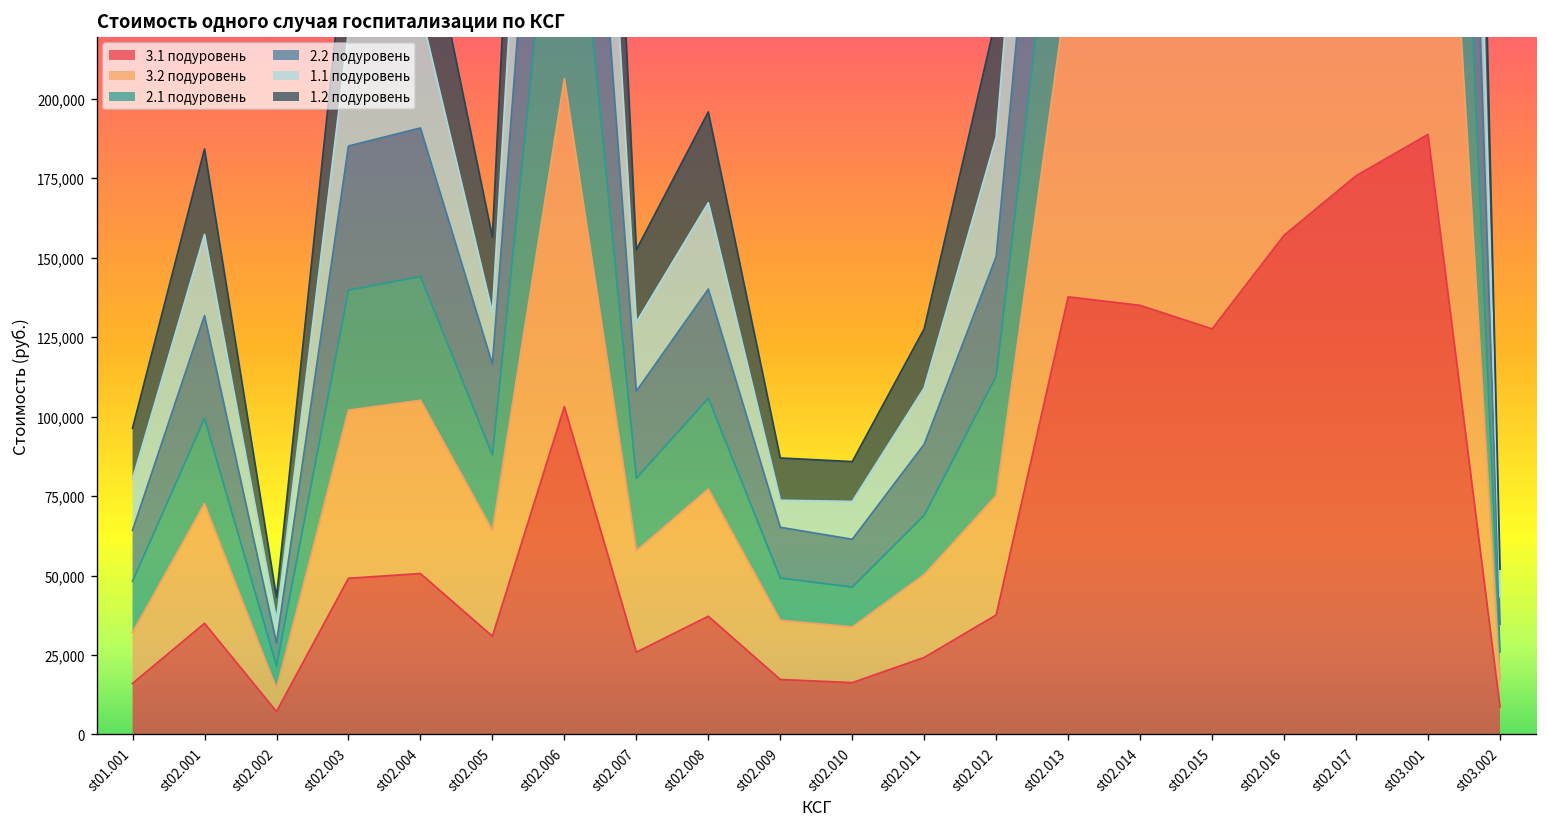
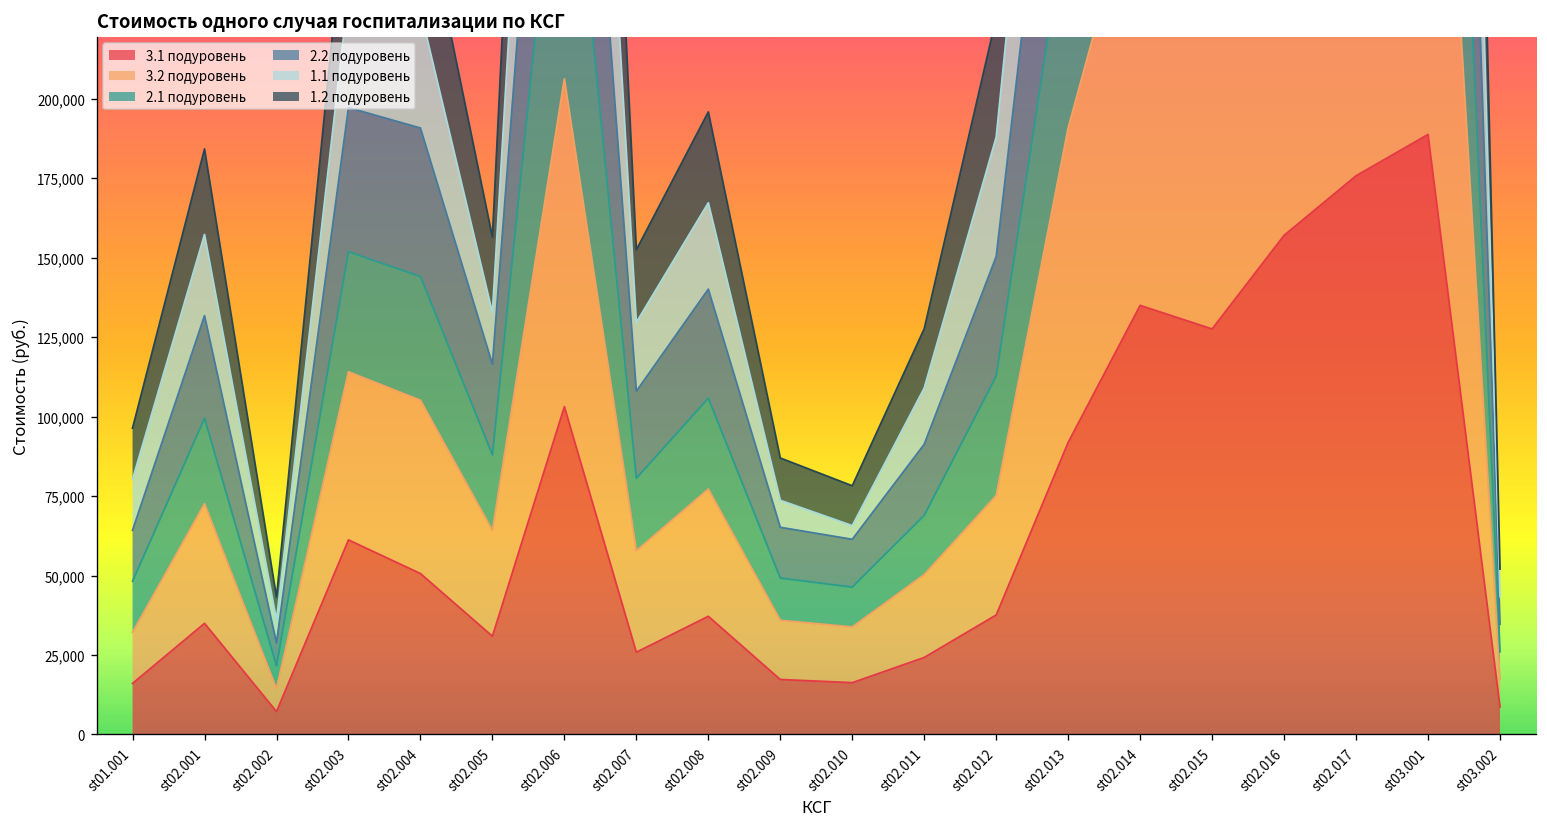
  {
    "3.1 подуровень": {
      "st01.001": "16,000",
      "st02.001": "35,000",
      "st02.002": "7,000",
-     "st02.003": "49,000",
+     "st02.003": "61,000",
      "st02.004": "51,000",
      "st02.005": "31,000",
      "st02.006": "103,000",
      "st02.007": "26,000",
      "st02.008": "37,000",
      "st02.009": "17,000",
      "st02.010": "16,000",
      "st02.011": "24,000",
      "st02.012": "38,000",
-     "st02.013": "138,000",
+     "st02.013": "92,000",
      "st02.014": "135,000",
      "st02.015": "128,000",
      "st02.016": "157,000",
      "st02.017": "176,000",
      "st03.001": "189,000",
      "st03.002": "9,000"
    },
    "3.2 подуровень": {
      "st01.001": "16,000",
      "st02.001": "38,000",
      "st02.002": "7,000",
      "st02.003": "53,000",
      "st02.004": "55,000",
      "st02.005": "33,000",
      "st02.006": "103,000",
      "st02.007": "32,000",
      "st02.008": "40,000",
      "st02.009": "19,000",
      "st02.010": "18,000",
      "st02.011": "26,000",
      "st02.012": "38,000",
      "st03.002": "9,000"
    },
    "1.1 подуровень": {
      "st01.001": "16,000",
      "st02.001": "26,000",
      "st02.002": "7,000",
      "st02.005": "16,000",
      "st02.007": "22,000",
      "st02.008": "27,000",
      "st02.009": "8,000",
-     "st02.010": "12,000",
+     "st02.010": "4,000",
      "st02.011": "18,000",
      "st02.012": "38,000",
      "st03.002": "9,000"
    },
    "1.2 подуровень": {
      "st01.001": "16,000",
      "st02.001": "27,000",
      "st02.002": "7,000",
      "st02.005": "24,000",
      "st02.007": "23,000",
      "st02.008": "29,000",
      "st02.009": "13,000",
      "st02.010": "13,000",
      "st02.011": "19,000",
      "st03.002": "9,000"
    }
  }
